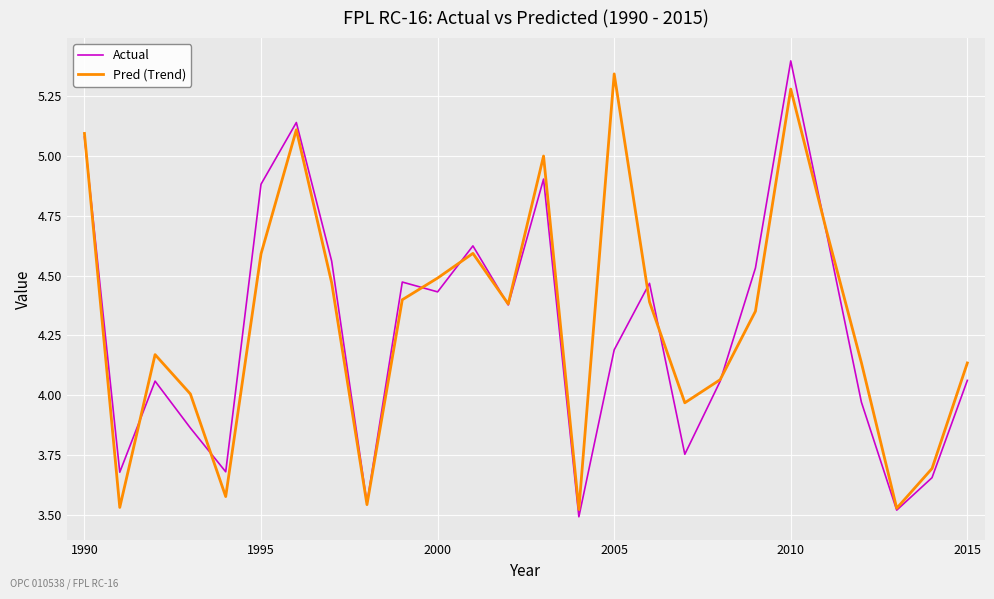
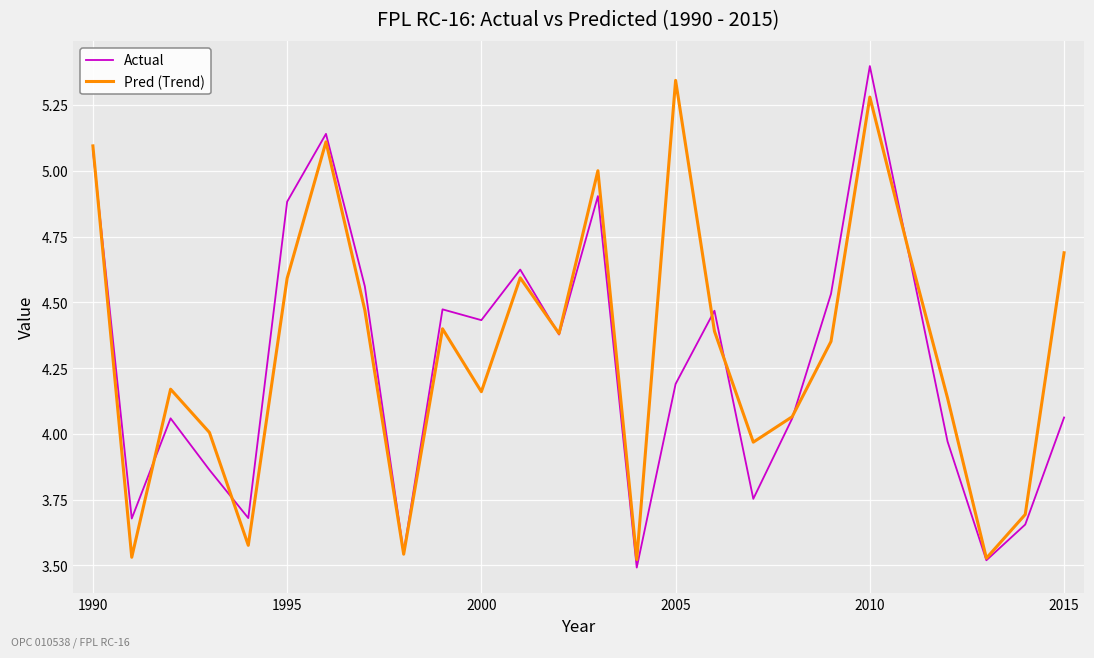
  {
    "Actual": {
      "1990": 5.08,
      "1995": 4.88,
      "2000": 4.43,
      "2005": 4.19,
      "2010": 5.40,
      "2015": 4.06
    },
    "Pred (Trend)": {
      "1990": 5.09,
      "1995": 4.59,
-     "2000": 4.49,
+     "2000": 4.16,
      "2005": 5.34,
      "2010": 5.28,
-     "2015": 4.14
+     "2015": 4.69
    }
  }
